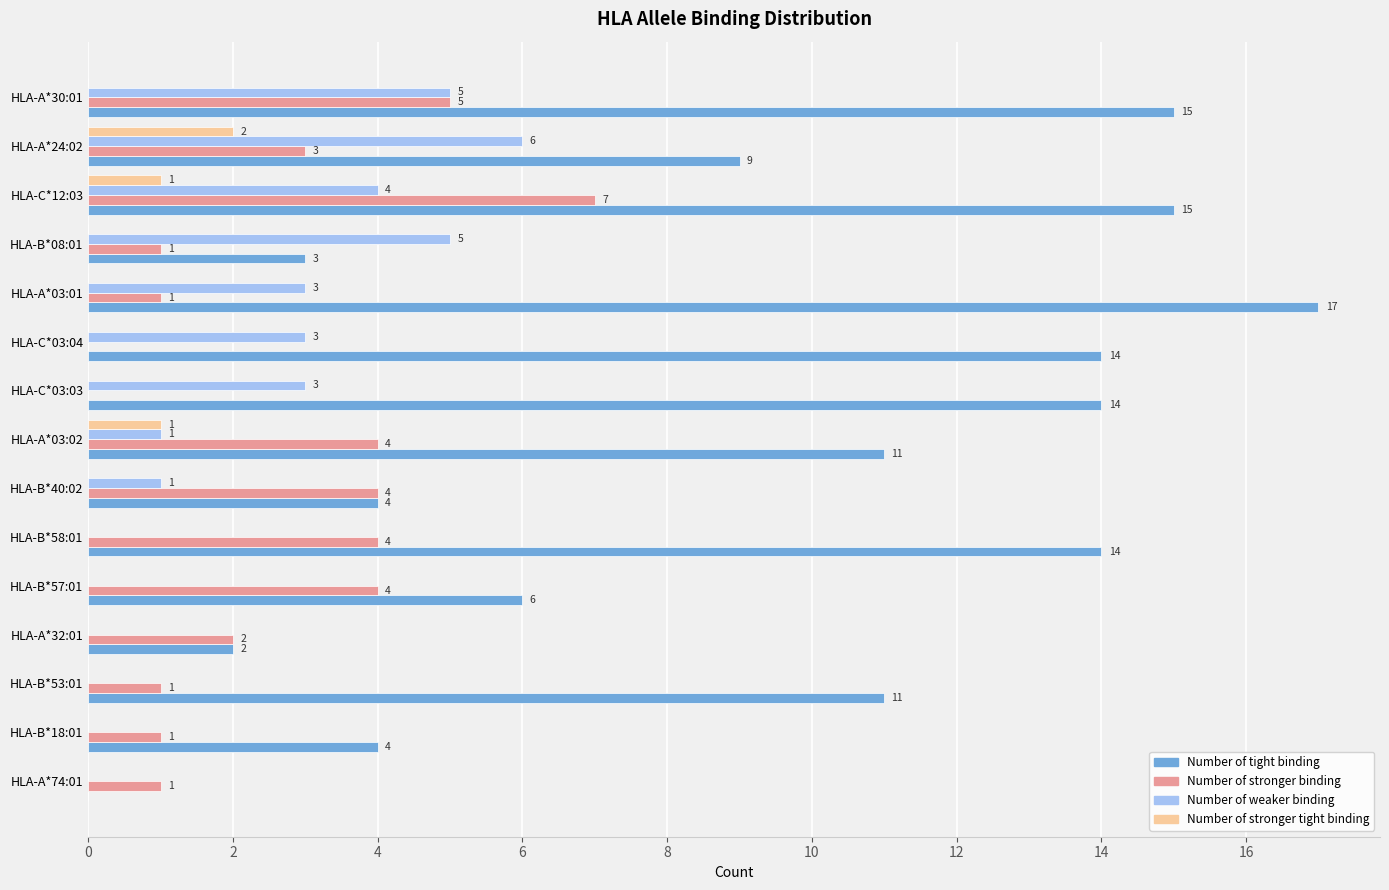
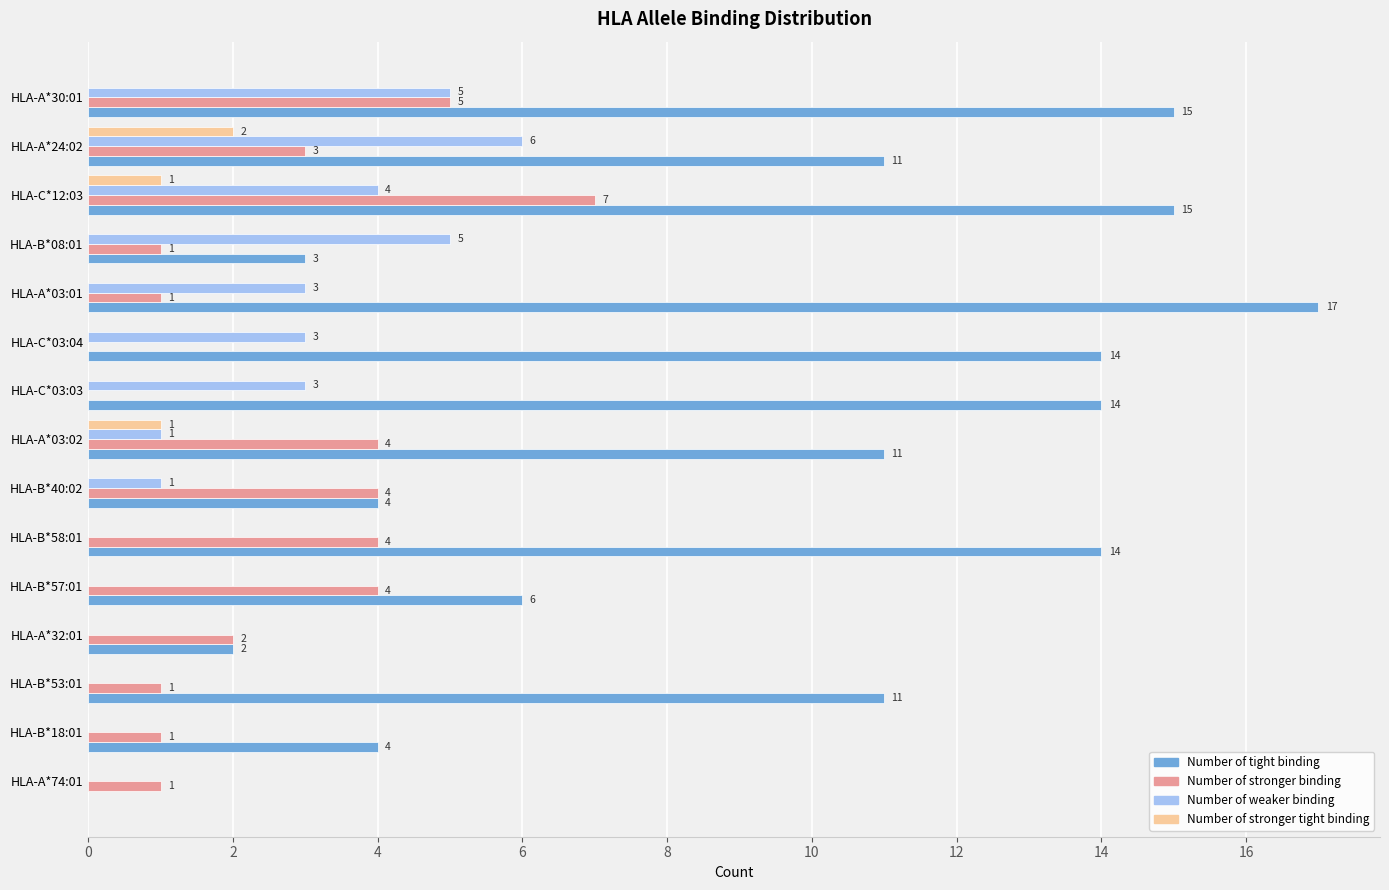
  {
    "Number of tight binding": {
      "HLA-A*30:01": 15,
-     "HLA-A*24:02": 9,
+     "HLA-A*24:02": 11,
      "HLA-C*12:03": 15,
      "HLA-B*08:01": 3,
      "HLA-A*03:01": 17,
      "HLA-C*03:04": 14,
      "HLA-C*03:03": 14,
      "HLA-A*03:02": 11,
      "HLA-B*40:02": 4,
      "HLA-B*58:01": 14,
      "HLA-B*57:01": 6,
      "HLA-A*32:01": 2,
      "HLA-B*53:01": 11,
      "HLA-B*18:01": 4
    },
    "Number of weaker binding": {
      "HLA-A*30:01": 5,
      "HLA-A*24:02": 6,
      "HLA-C*12:03": 4,
      "HLA-B*08:01": 5,
      "HLA-A*03:01": 3,
      "HLA-C*03:04": 3,
      "HLA-C*03:03": 3,
      "HLA-A*03:02": 1,
      "HLA-B*40:02": 1
    }
  }
